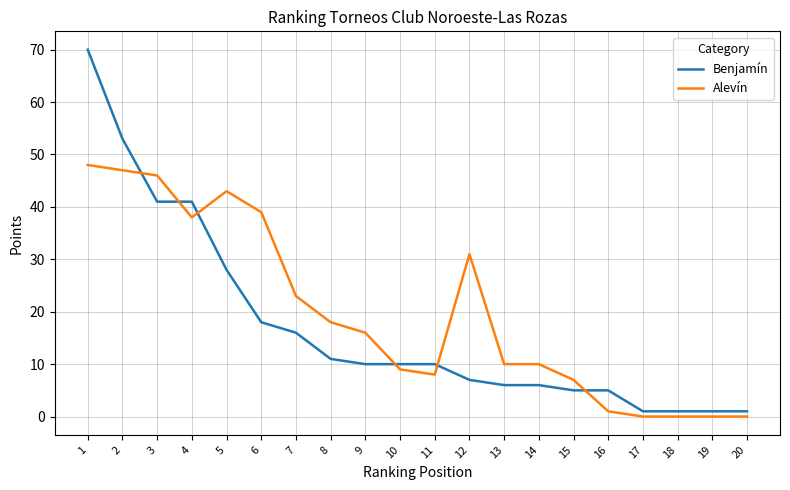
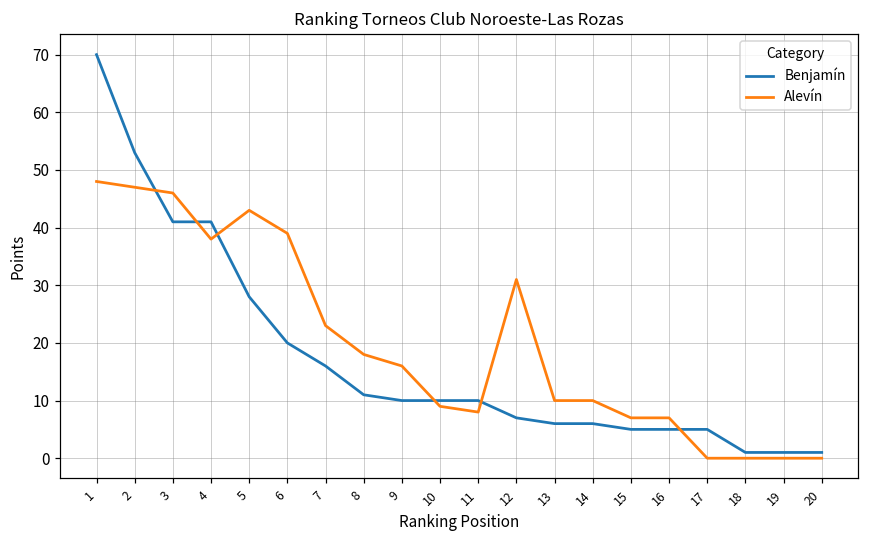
  {
    "Benjamín": {
      "1": 70,
      "2": 53,
      "3": 41,
      "4": 41,
      "5": 28,
-     "6": 18,
+     "6": 20,
      "7": 16,
      "8": 11,
      "9": 10,
      "10": 10,
      "11": 10,
      "12": 7,
      "13": 6,
      "14": 6,
      "15": 5,
      "16": 5,
-     "17": 1,
+     "17": 5,
      "18": 1,
      "19": 1,
      "20": 1
    },
    "Alevín": {
      "1": 48,
      "2": 47,
      "3": 46,
      "4": 38,
      "5": 43,
      "6": 39,
      "7": 23,
      "8": 18,
      "9": 16,
      "10": 9,
      "11": 8,
      "12": 31,
      "13": 10,
      "14": 10,
      "15": 7,
-     "16": 1,
+     "16": 7,
      "17": 0,
      "18": 0,
      "19": 0,
      "20": 0
    }
  }
